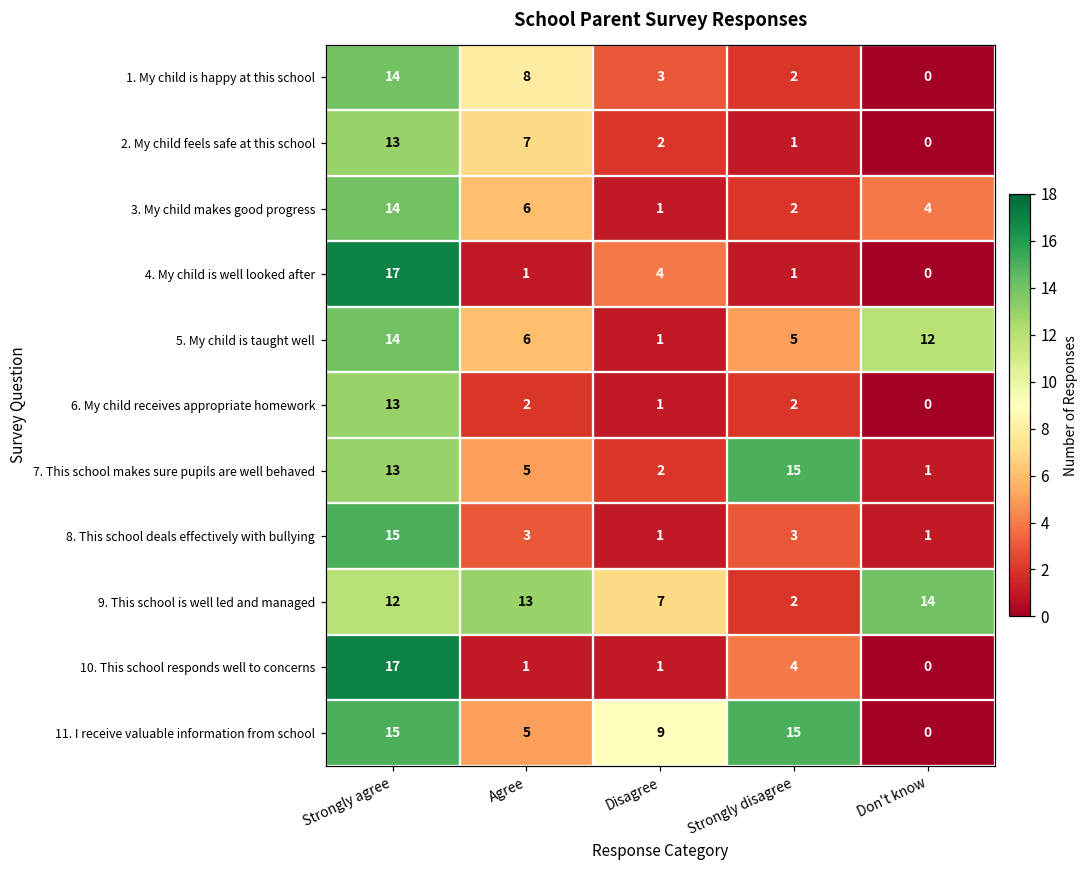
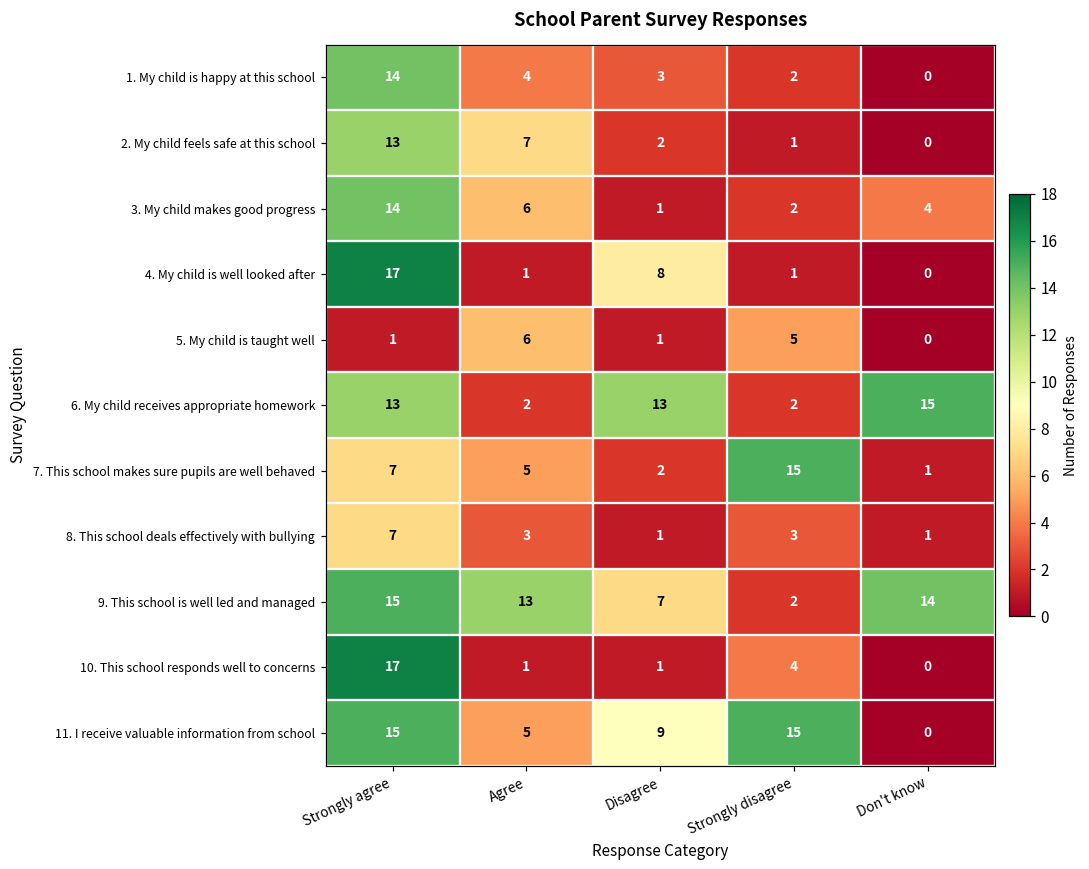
  {
    "1. My child is happy at this school": {
      "Strongly agree": 14,
-     "Agree": 8,
+     "Agree": 4,
      "Disagree": 3,
      "Strongly disagree": 2,
      "Don't know": 0
    },
    "2. My child feels safe at this school": {
      "Strongly agree": 13,
      "Agree": 7,
      "Disagree": 2,
      "Strongly disagree": 1,
      "Don't know": 0
    },
    "3. My child makes good progress": {
      "Strongly agree": 14,
      "Agree": 6,
      "Disagree": 1,
      "Strongly disagree": 2,
      "Don't know": 4
    },
    "4. My child is well looked after": {
      "Strongly agree": 17,
      "Agree": 1,
-     "Disagree": 4,
+     "Disagree": 8,
      "Strongly disagree": 1,
      "Don't know": 0
    },
    "5. My child is taught well": {
-     "Strongly agree": 14,
+     "Strongly agree": 1,
      "Agree": 6,
      "Disagree": 1,
      "Strongly disagree": 5,
-     "Don't know": 12
+     "Don't know": 0
    },
    "6. My child receives appropriate homework": {
      "Strongly agree": 13,
      "Agree": 2,
-     "Disagree": 1,
+     "Disagree": 13,
      "Strongly disagree": 2,
-     "Don't know": 0
+     "Don't know": 15
    },
    "7. This school makes sure pupils are well behaved": {
-     "Strongly agree": 13,
+     "Strongly agree": 7,
      "Agree": 5,
      "Disagree": 2,
      "Strongly disagree": 15,
      "Don't know": 1
    },
    "8. This school deals effectively with bullying": {
-     "Strongly agree": 15,
+     "Strongly agree": 7,
      "Agree": 3,
      "Disagree": 1,
      "Strongly disagree": 3,
      "Don't know": 1
    },
    "9. This school is well led and managed": {
-     "Strongly agree": 12,
+     "Strongly agree": 15,
      "Agree": 13,
      "Disagree": 7,
      "Strongly disagree": 2,
      "Don't know": 14
    },
    "10. This school responds well to concerns": {
      "Strongly agree": 17,
      "Agree": 1,
      "Disagree": 1,
      "Strongly disagree": 4,
      "Don't know": 0
    },
    "11. I receive valuable information from school": {
      "Strongly agree": 15,
      "Agree": 5,
      "Disagree": 9,
      "Strongly disagree": 15,
      "Don't know": 0
    }
  }
